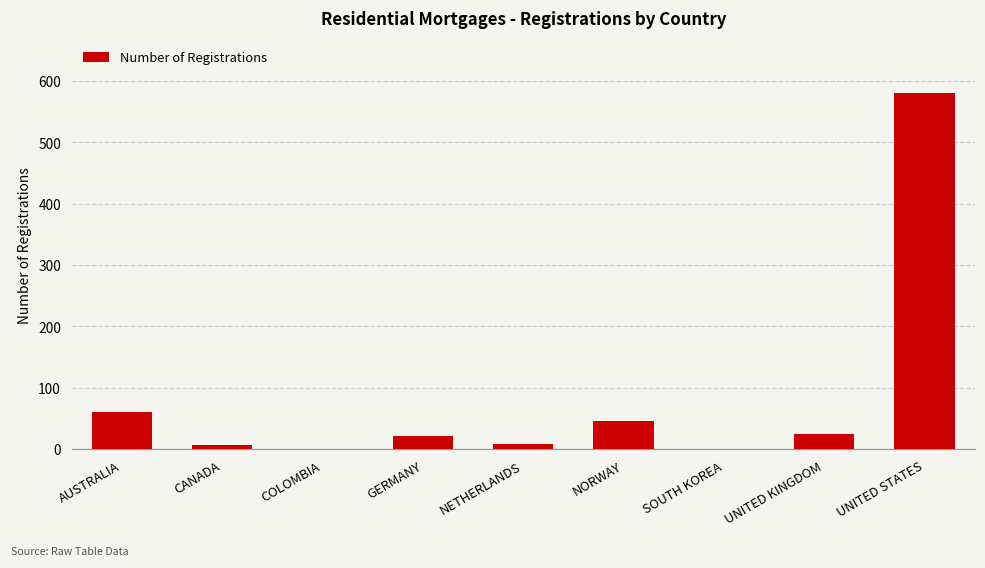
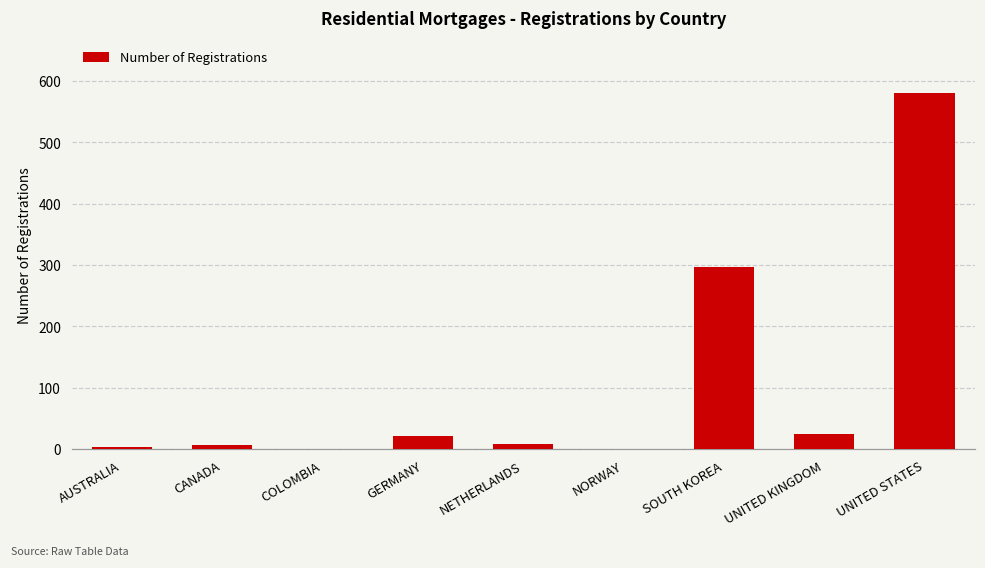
  {
-   "AUSTRALIA": 60,
+   "AUSTRALIA": 0,
    "CANADA": 10,
    "GERMANY": 20,
    "NETHERLANDS": 10,
-   "NORWAY": 50,
-   "SOUTH KOREA": 0,
+   "NORWAY": 0,
+   "SOUTH KOREA": 300,
    "UNITED KINGDOM": 30,
    "UNITED STATES": 580
  }
